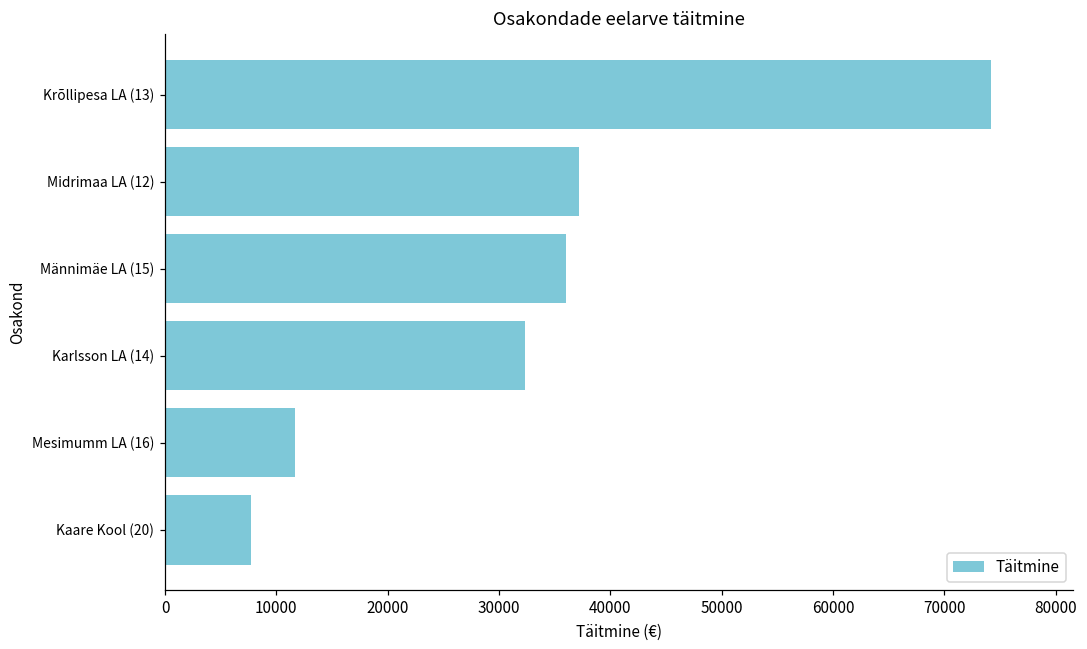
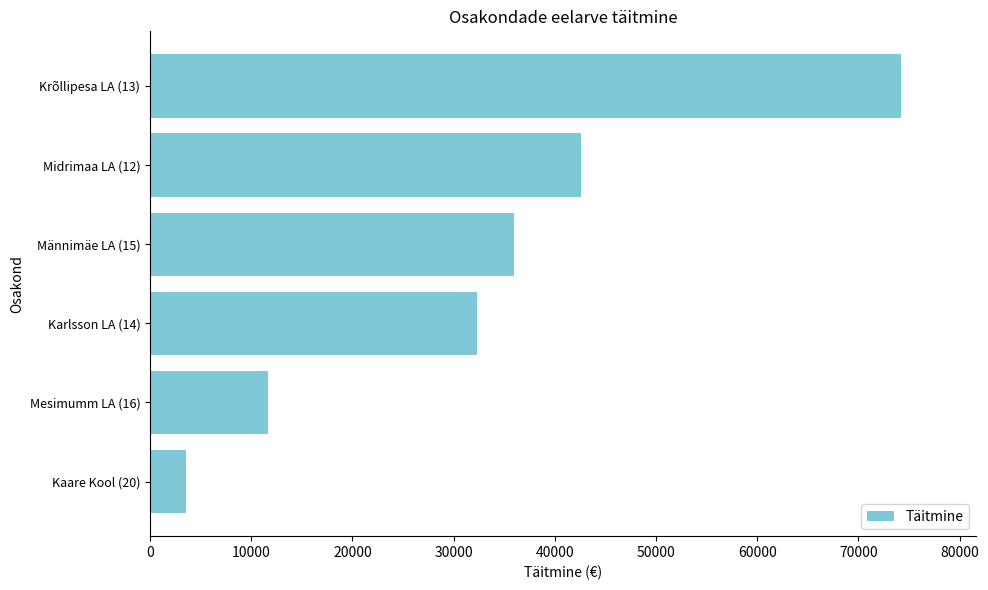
  {
    "Krõllipesa LA (13)": 74200,
-   "Midrimaa LA (12)": 37200,
+   "Midrimaa LA (12)": 42600,
    "Männimäe LA (15)": 36000,
    "Karlsson LA (14)": 32300,
    "Mesimumm LA (16)": 11700,
-   "Kaare Kool (20)": 7800
+   "Kaare Kool (20)": 3500
  }
